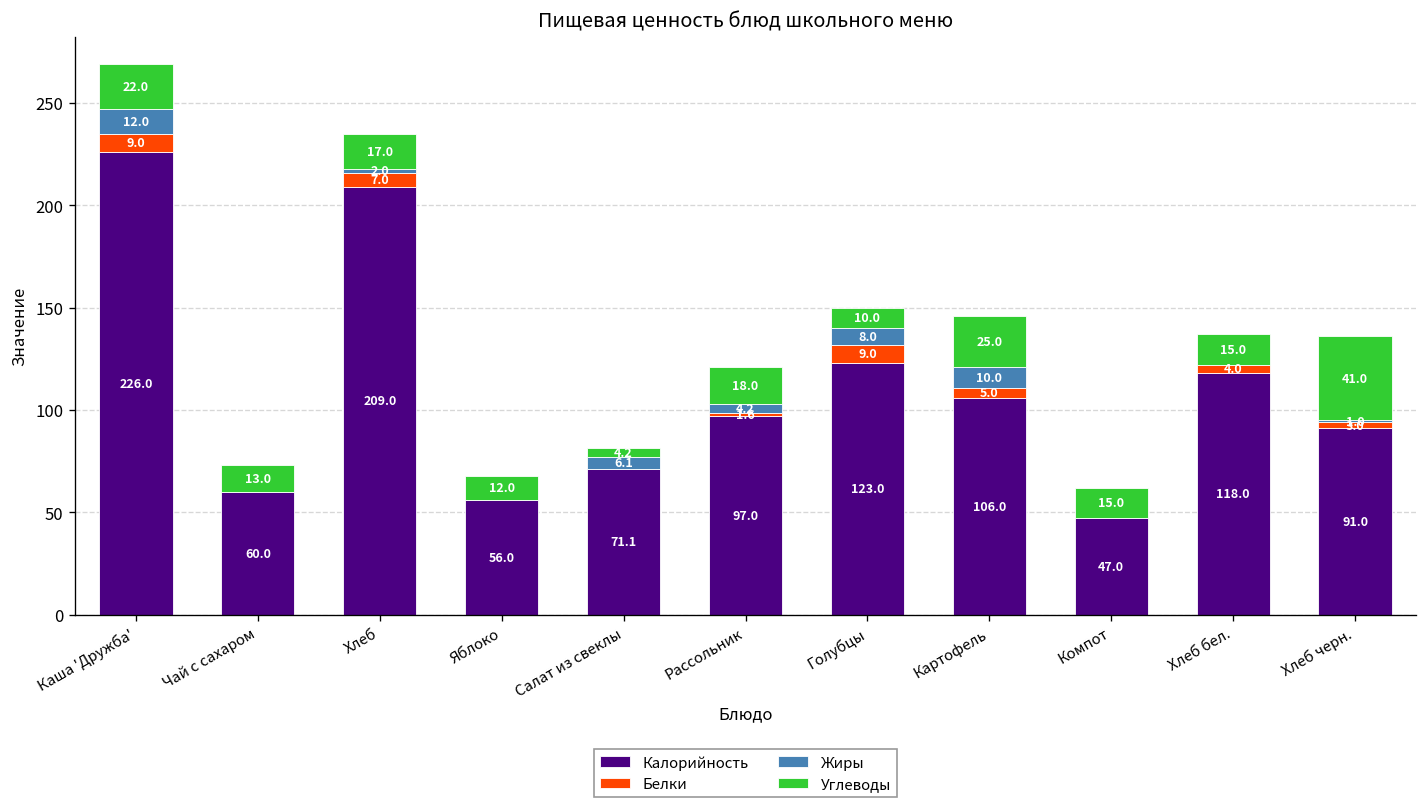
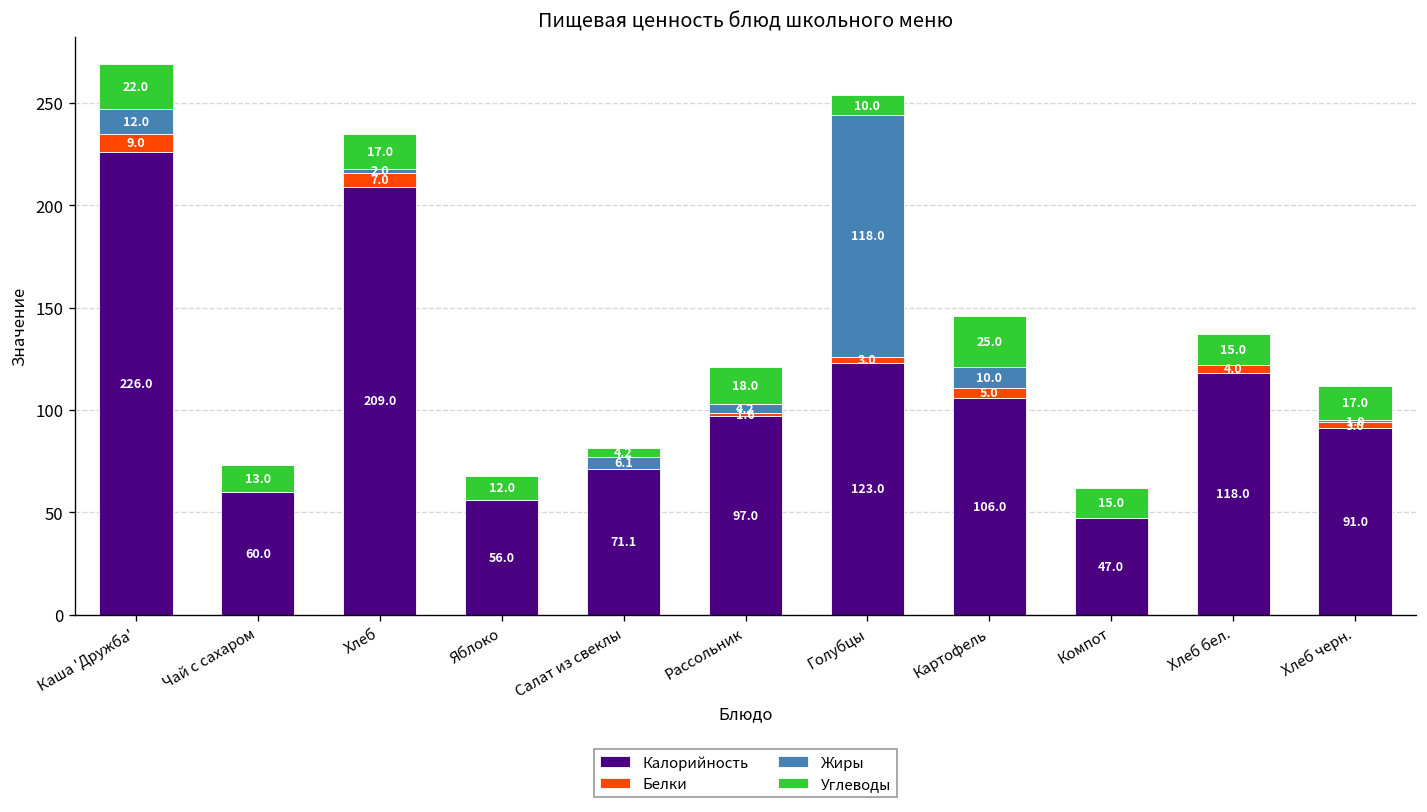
  {
    "Калорийность": {
      "Каша 'Дружба'": 226.0,
      "Чай с сахаром": 60.0,
      "Хлеб": 209.0,
      "Яблоко": 56.0,
      "Салат из свеклы": 71.1,
      "Рассольник": 97.0,
      "Голубцы": 123.0,
      "Картофель": 106.0,
      "Компот": 47.0,
      "Хлеб бел.": 118.0,
      "Хлеб черн.": 91.0
    },
    "Белки": {
      "Каша 'Дружба'": 9.0,
-     "Голубцы": 9.0,
+     "Голубцы": 3.0,
      "Картофель": 5.0,
      "Хлеб бел.": 4.0
    },
    "Жиры": {
      "Каша 'Дружба'": 12.0,
      "Салат из свеклы": 6.1,
-     "Голубцы": 8.0,
+     "Голубцы": 118.0,
      "Картофель": 10.0
    },
    "Углеводы": {
      "Каша 'Дружба'": 22.0,
      "Чай с сахаром": 13.0,
      "Хлеб": 17.0,
      "Яблоко": 12.0,
      "Салат из свеклы": 4.2,
      "Рассольник": 18.0,
      "Голубцы": 10.0,
      "Картофель": 25.0,
      "Компот": 15.0,
      "Хлеб бел.": 15.0,
-     "Хлеб черн.": 41.0
+     "Хлеб черн.": 17.0
    }
  }
